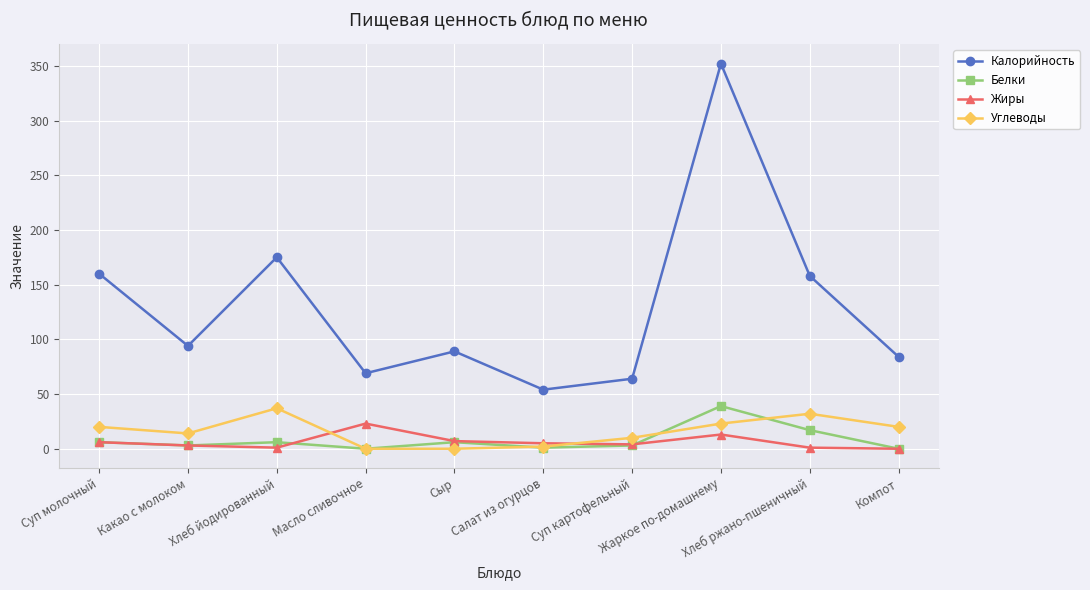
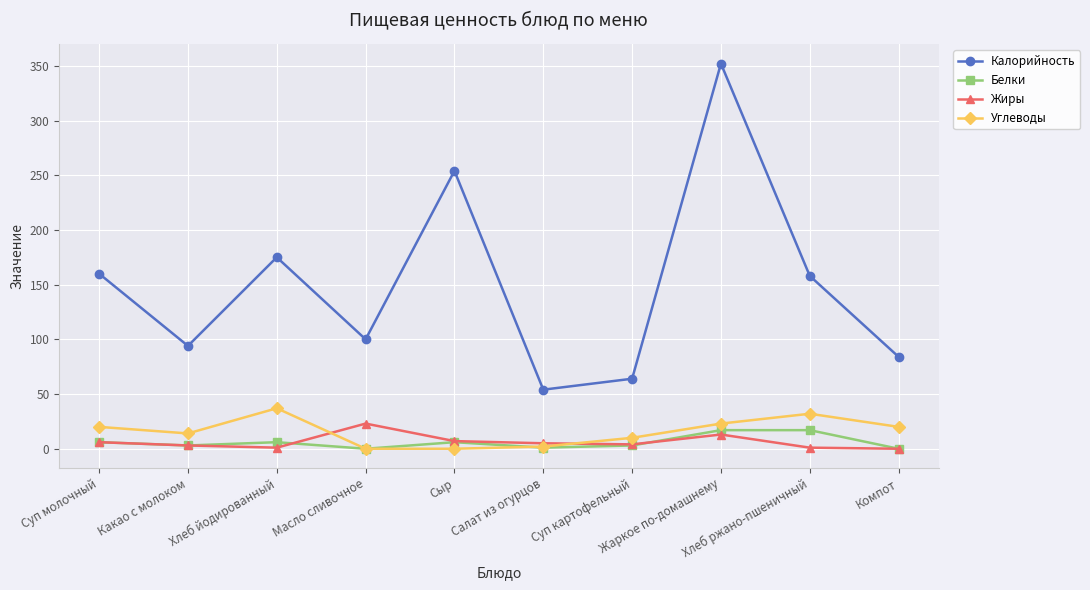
  {
    "Калорийность": {
      "Суп молочный": 160,
      "Какао с молоком": 94,
      "Хлеб йодированный": 175,
-     "Масло сливочное": 69,
-     "Сыр": 89,
+     "Масло сливочное": 100,
+     "Сыр": 254,
      "Салат из огурцов": 54,
      "Суп картофельный": 64,
      "Жаркое по-домашнему": 352,
      "Хлеб ржано-пшеничный": 158,
      "Компот": 84
    },
    "Белки": {
      "Хлеб йодированный": 6,
-     "Жаркое по-домашнему": 39,
+     "Жаркое по-домашнему": 17,
      "Хлеб ржано-пшеничный": 17
    },
    "Жиры": {
      "Хлеб йодированный": 1,
      "Масло сливочное": 23,
      "Салат из огурцов": 5,
      "Жаркое по-домашнему": 13,
      "Хлеб ржано-пшеничный": 1
    },
    "Углеводы": {
      "Суп молочный": 20,
      "Какао с молоком": 14,
      "Хлеб йодированный": 37,
      "Сыр": 0,
      "Суп картофельный": 10,
      "Жаркое по-домашнему": 23,
      "Хлеб ржано-пшеничный": 32,
      "Компот": 20
    }
  }
